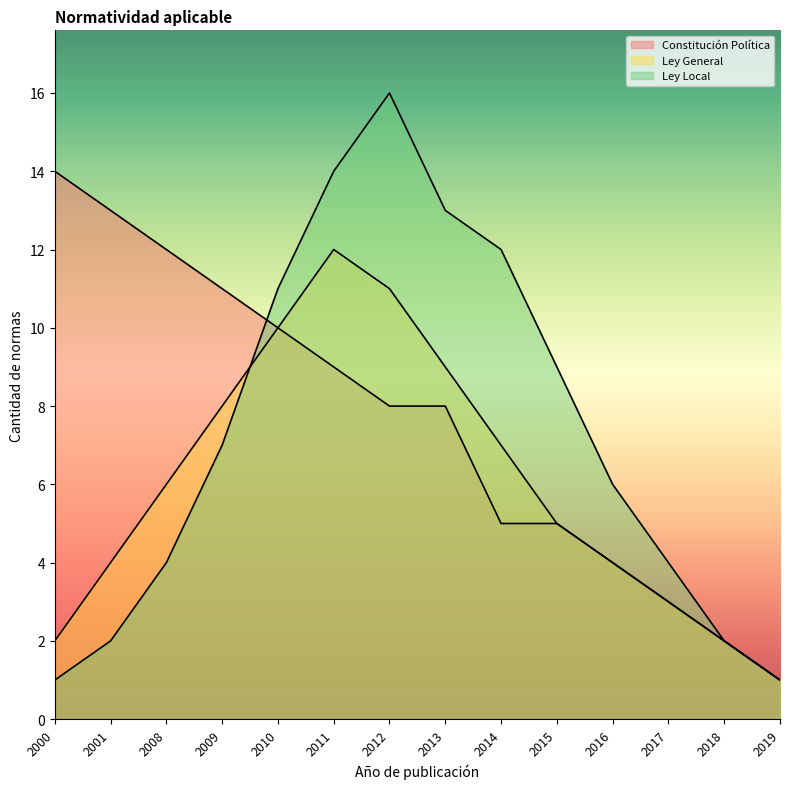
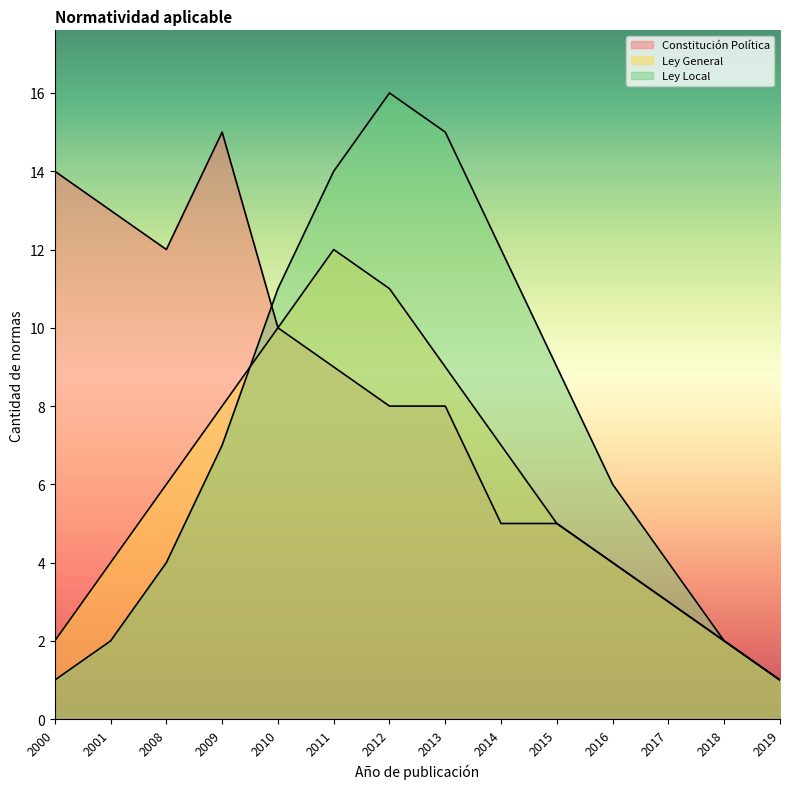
  {
    "Constitución Política": {
      "2000": 14,
      "2001": 13,
      "2008": 12,
-     "2009": 11,
+     "2009": 15,
      "2011": 9,
      "2012": 8,
      "2013": 8,
      "2014": 5
    },
    "Ley General": {
      "2000": 2,
      "2001": 4,
      "2008": 6,
      "2009": 8,
      "2011": 12,
      "2012": 11,
      "2013": 9,
      "2014": 7
    },
    "Ley Local": {
      "2000": 1,
      "2001": 2,
      "2008": 4,
      "2009": 7,
      "2010": 11,
      "2011": 14,
      "2012": 16,
-     "2013": 13,
+     "2013": 15,
      "2014": 12,
      "2015": 9,
      "2016": 6,
      "2017": 4
    }
  }
